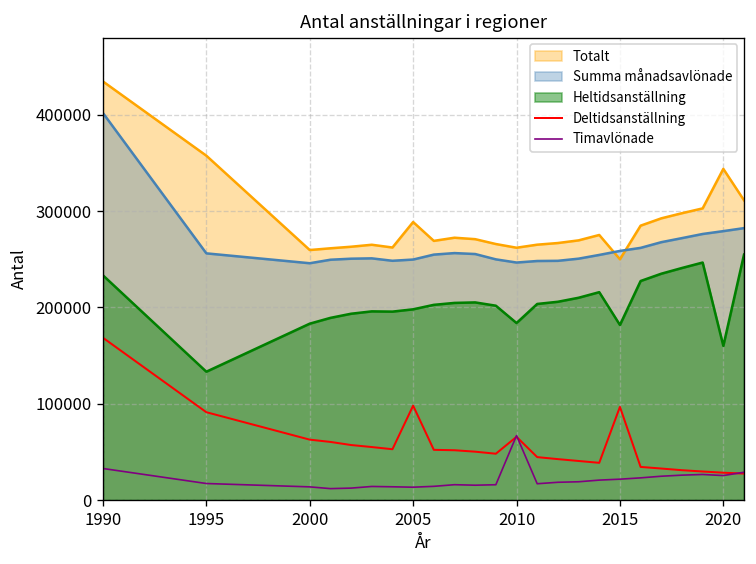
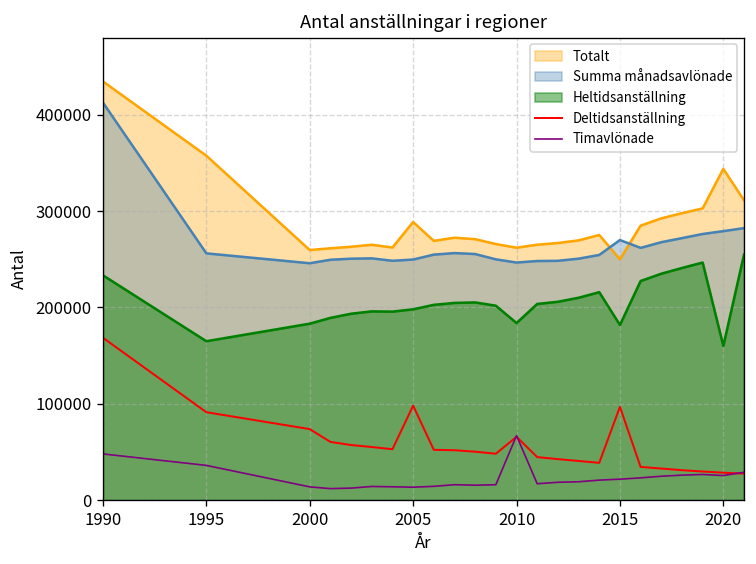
  {
    "Totalt": {
      "1990": 430000,
      "1995": 360000,
      "2000": 260000,
      "2005": 290000,
      "2010": 260000,
      "2015": 250000,
      "2020": 340000
    },
    "Summa månadsavlönade": {
-     "1990": 400000,
+     "1990": 410000,
      "1995": 260000,
      "2000": 250000,
      "2005": 250000,
      "2010": 250000,
-     "2015": 260000,
+     "2015": 270000,
      "2020": 280000
    },
    "Heltidsanställning": {
      "1990": 230000,
-     "1995": 130000,
+     "1995": 160000,
      "2000": 180000,
      "2005": 200000,
      "2010": 180000,
      "2015": 180000,
      "2020": 160000
    },
    "Deltidsanställning": {
      "1990": 170000,
      "1995": 90000,
-     "2000": 60000,
+     "2000": 70000,
      "2005": 100000,
      "2015": 100000
    },
    "Timavlönade": {
-     "1990": 30000,
-     "1995": 20000,
+     "1990": 50000,
+     "1995": 40000,
      "2000": 10000,
      "2005": 10000,
      "2015": 20000
    }
  }
